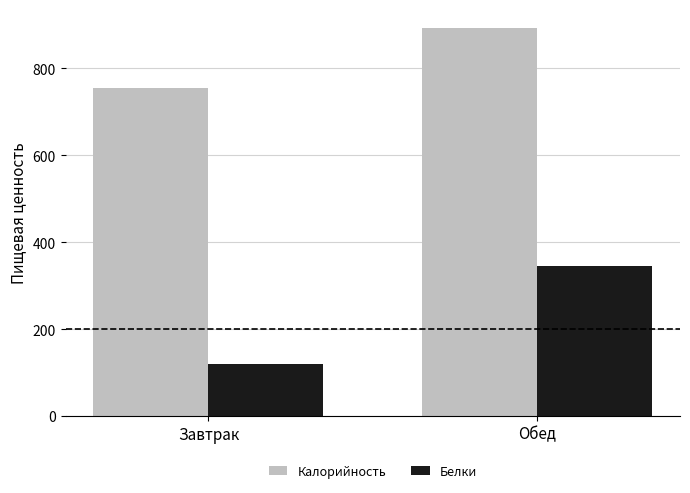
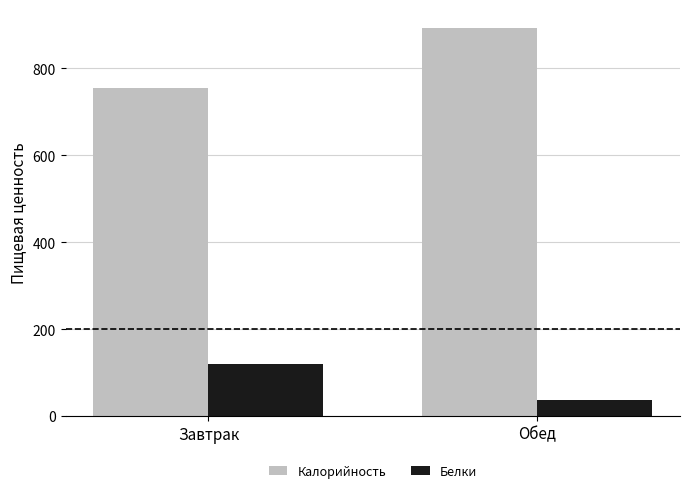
  {
    "Калорийность": {
      "Завтрак": 750,
      "Обед": 890
    },
    "Белки": {
      "Завтрак": 120,
-     "Обед": 350
+     "Обед": 40
    }
  }
